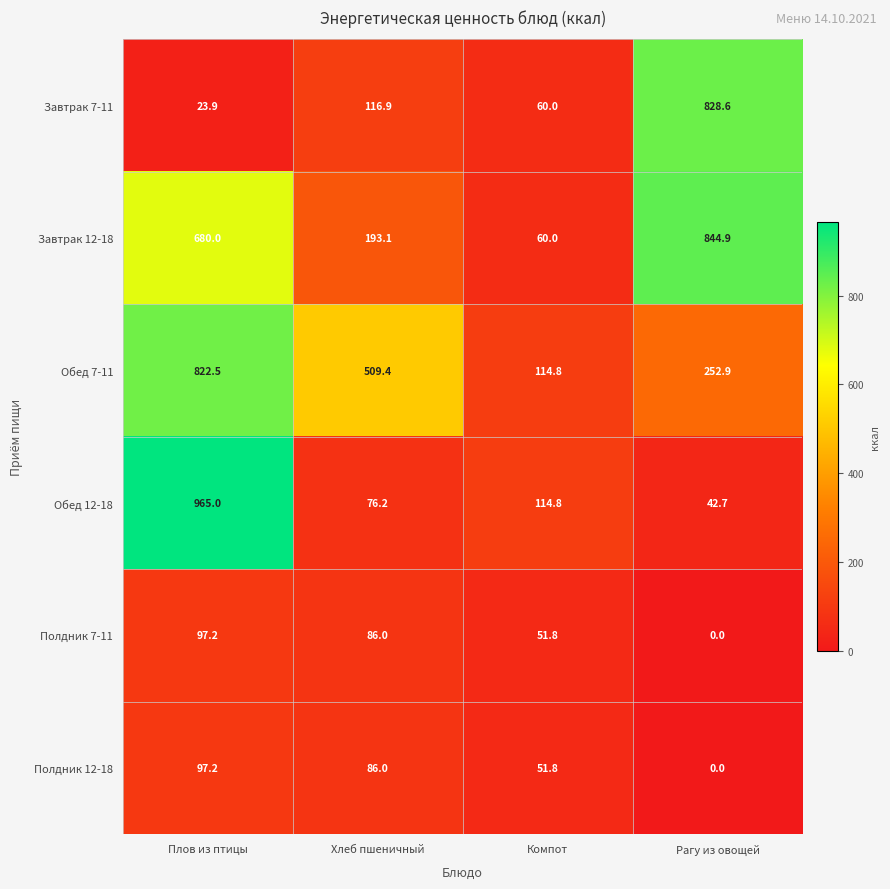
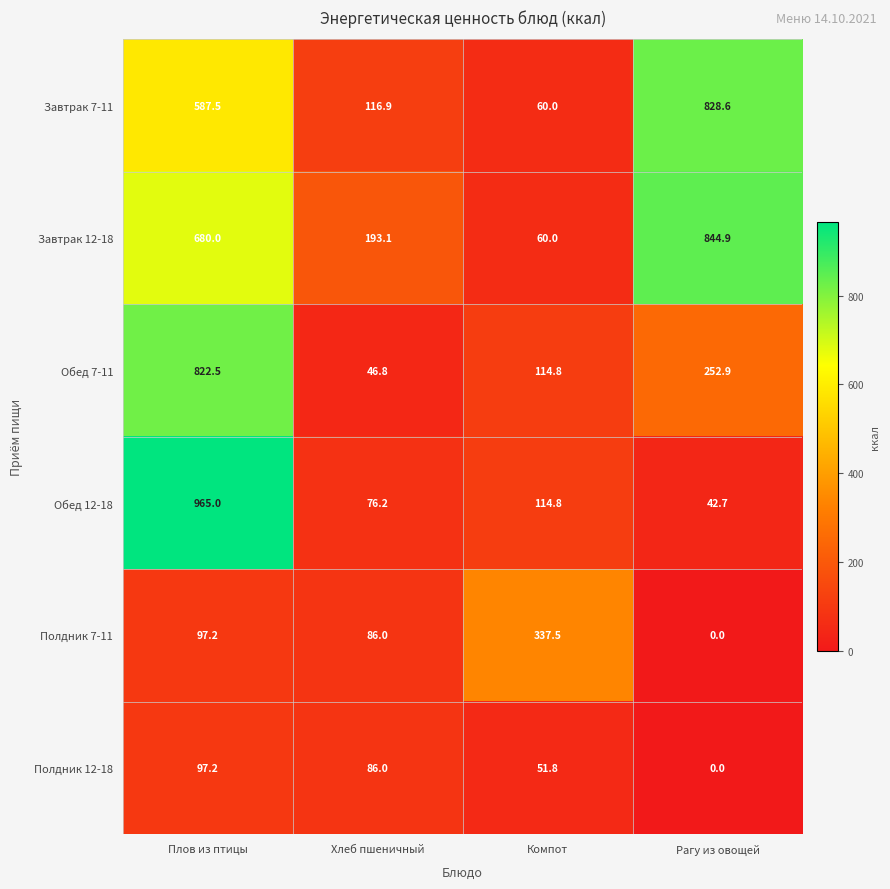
  {
    "Завтрак 7-11": {
-     "Плов из птицы": 23.9,
+     "Плов из птицы": 587.5,
      "Хлеб пшеничный": 116.9,
      "Компот": 60.0,
      "Рагу из овощей": 828.6
    },
    "Завтрак 12-18": {
      "Плов из птицы": 680.0,
      "Хлеб пшеничный": 193.1,
      "Компот": 60.0,
      "Рагу из овощей": 844.9
    },
    "Обед 7-11": {
      "Плов из птицы": 822.5,
-     "Хлеб пшеничный": 509.4,
+     "Хлеб пшеничный": 46.8,
      "Компот": 114.8,
      "Рагу из овощей": 252.9
    },
    "Обед 12-18": {
      "Плов из птицы": 965.0,
      "Хлеб пшеничный": 76.2,
      "Компот": 114.8,
      "Рагу из овощей": 42.7
    },
    "Полдник 7-11": {
      "Плов из птицы": 97.2,
      "Хлеб пшеничный": 86.0,
-     "Компот": 51.8,
+     "Компот": 337.5,
      "Рагу из овощей": 0.0
    },
    "Полдник 12-18": {
      "Плов из птицы": 97.2,
      "Хлеб пшеничный": 86.0,
      "Компот": 51.8,
      "Рагу из овощей": 0.0
    }
  }
